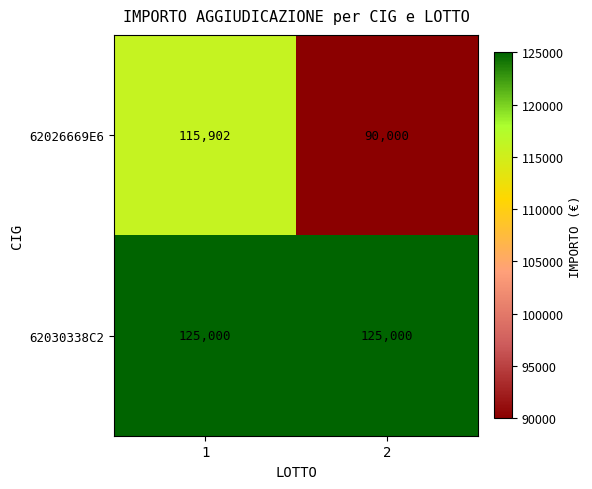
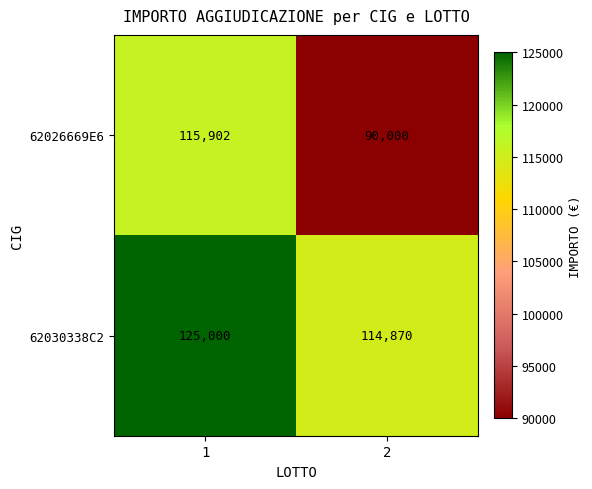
  {
    "62026669E6": {
      "1": "115,902",
      "2": "90,000"
    },
    "62030338C2": {
      "1": "125,000",
-     "2": "125,000"
+     "2": "114,870"
    }
  }
